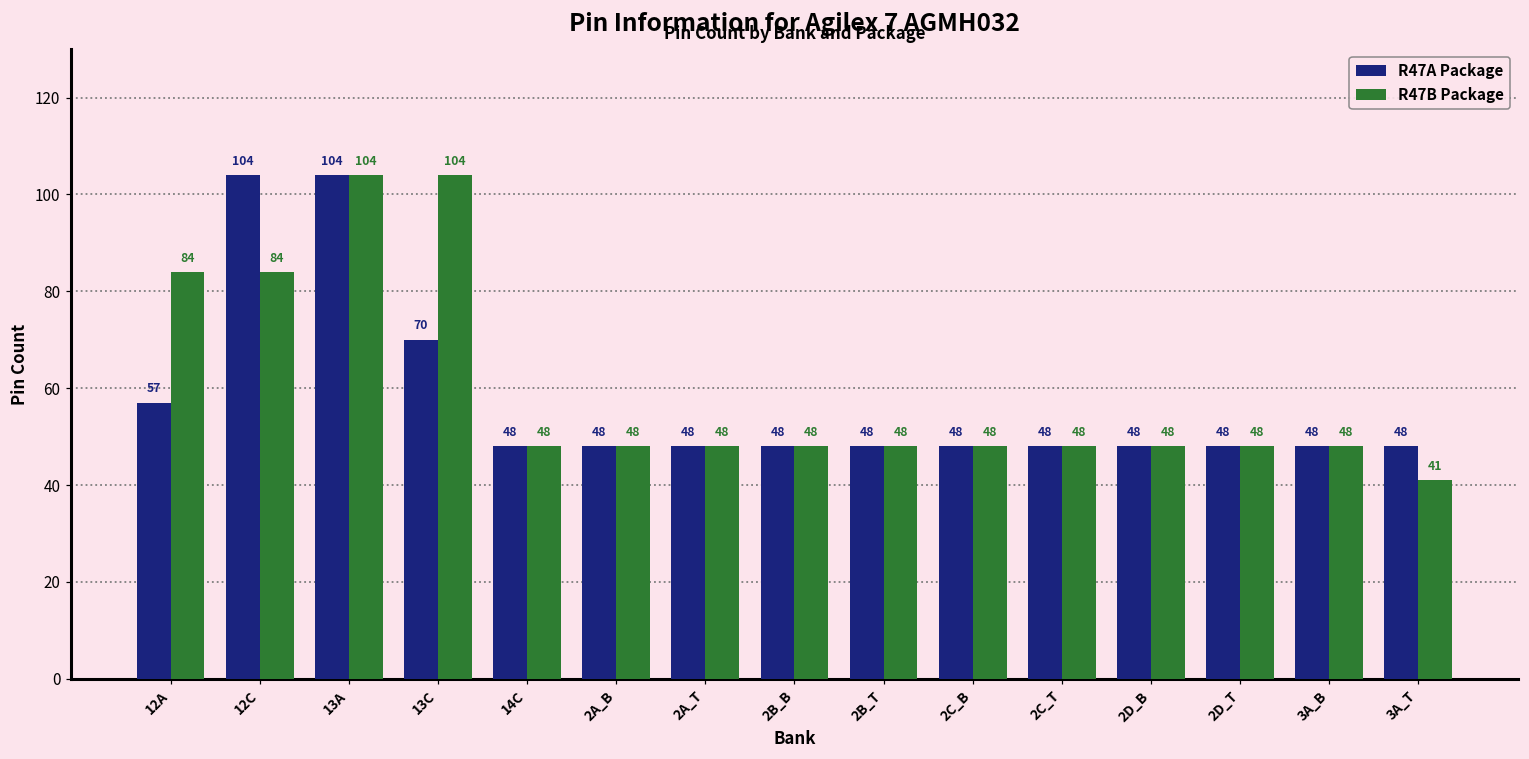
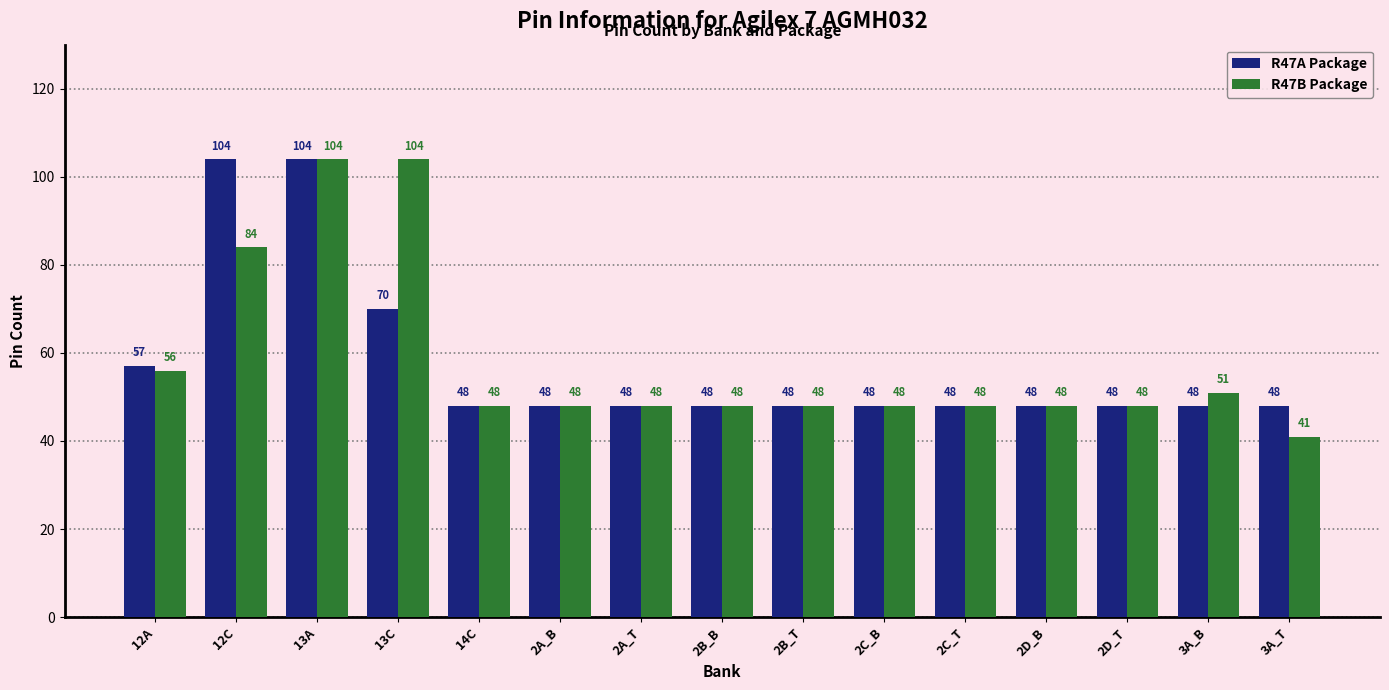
  {
    "R47A Package": {
      "12A": 57,
      "12C": 104,
      "13A": 104,
      "13C": 70,
      "14C": 48,
      "2A_B": 48,
      "2A_T": 48,
      "2B_B": 48,
      "2B_T": 48,
      "2C_B": 48,
      "2C_T": 48,
      "2D_B": 48,
      "2D_T": 48,
      "3A_B": 48,
      "3A_T": 48
    },
    "R47B Package": {
-     "12A": 84,
+     "12A": 56,
      "12C": 84,
      "13A": 104,
      "13C": 104,
      "14C": 48,
      "2A_B": 48,
      "2A_T": 48,
      "2B_B": 48,
      "2B_T": 48,
      "2C_B": 48,
      "2C_T": 48,
      "2D_B": 48,
      "2D_T": 48,
-     "3A_B": 48,
+     "3A_B": 51,
      "3A_T": 41
    }
  }
